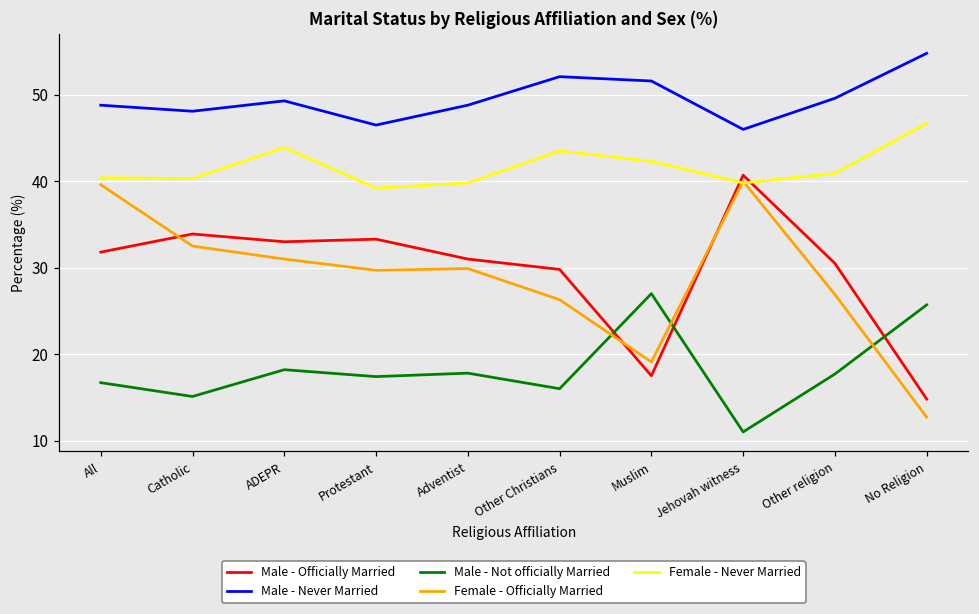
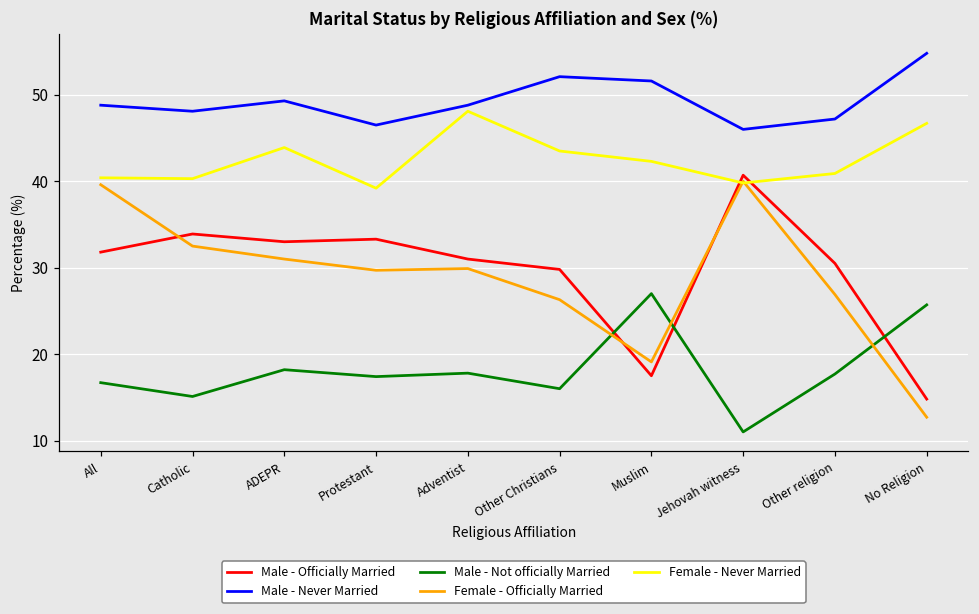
  {
    "Male - Officially Married": {
      "All": 32,
      "Catholic": 34,
      "ADEPR": 33,
      "Protestant": 33,
      "Adventist": 31,
      "Other Christians": 30,
      "Muslim": 18,
      "Jehovah witness": 41,
      "Other religion": 31,
      "No Religion": 15
    },
    "Male - Never Married": {
      "All": 49,
      "Catholic": 48,
      "ADEPR": 49,
      "Protestant": 47,
      "Adventist": 49,
      "Other Christians": 52,
      "Muslim": 52,
      "Jehovah witness": 46,
-     "Other religion": 50,
+     "Other religion": 47,
      "No Religion": 55
    },
    "Male - Not officially Married": {
      "All": 17,
      "Catholic": 15,
      "ADEPR": 18,
      "Protestant": 17,
      "Adventist": 18,
      "Other Christians": 16,
      "Muslim": 27,
      "Jehovah witness": 11,
      "Other religion": 18,
      "No Religion": 26
    },
    "Female - Officially Married": {
      "All": 40,
      "Catholic": 33,
      "ADEPR": 31,
      "Protestant": 30,
      "Adventist": 30,
      "Other Christians": 26,
      "Muslim": 19,
      "Other religion": 27,
      "No Religion": 13
    },
    "Female - Never Married": {
      "All": 40,
      "Catholic": 40,
      "ADEPR": 44,
      "Protestant": 39,
-     "Adventist": 40,
+     "Adventist": 48,
      "Other Christians": 44,
      "Muslim": 42,
      "Other religion": 41,
      "No Religion": 47
    }
  }
